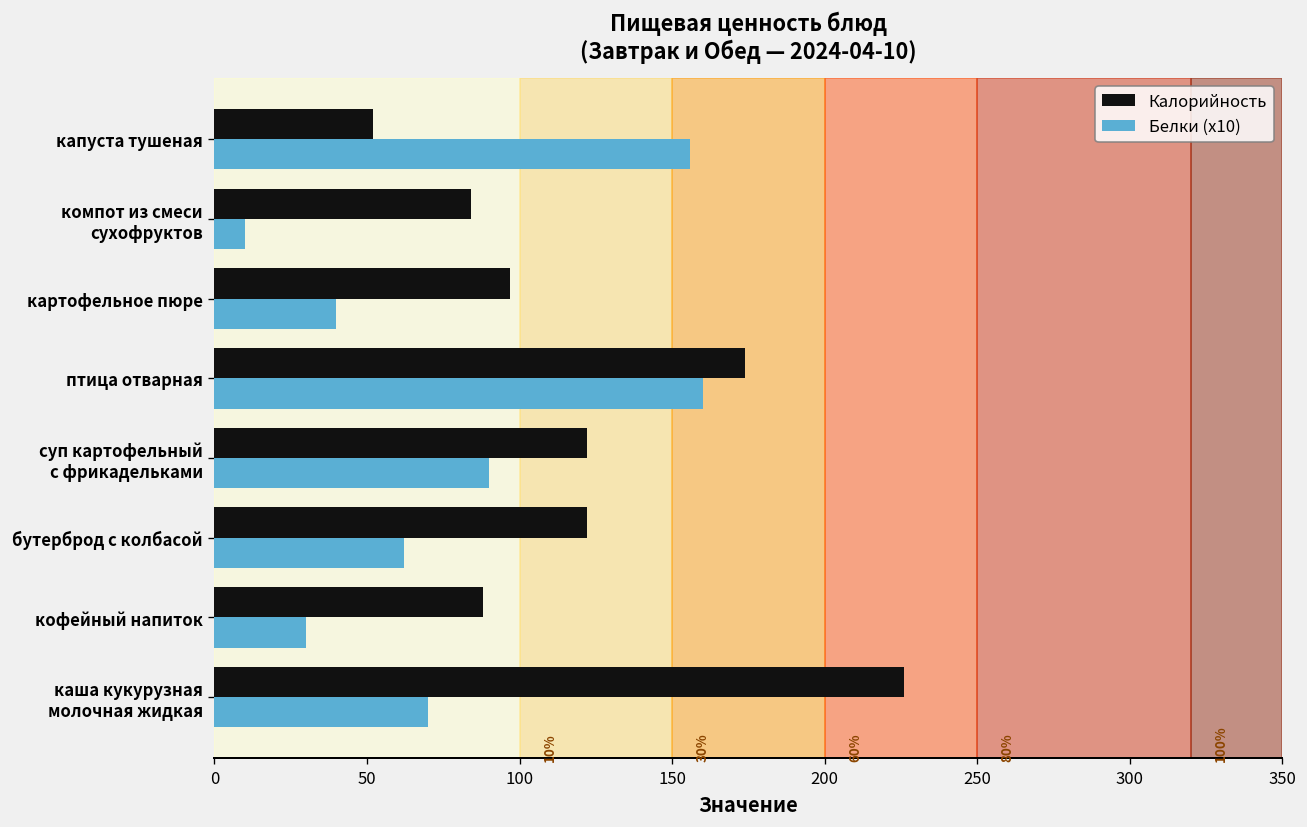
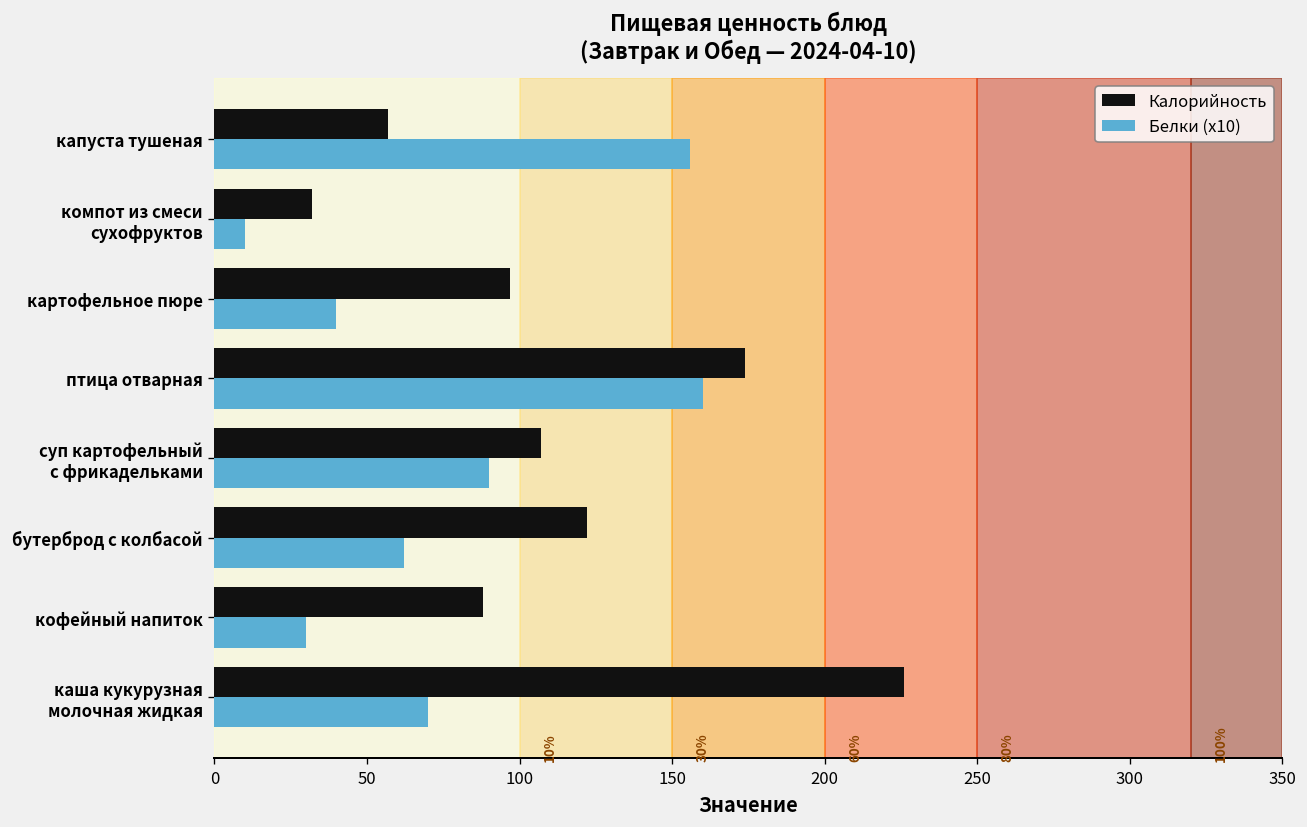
  {
    "Калорийность": {
-     "капуста тушеная": 52,
-     "компот из смеси сухофруктов": 84,
+     "капуста тушеная": 57,
+     "компот из смеси сухофруктов": 32,
      "картофельное пюре": 97,
      "птица отварная": 174,
-     "суп картофельный с фрикадельками": 122,
+     "суп картофельный с фрикадельками": 107,
      "бутерброд с колбасой": 122,
      "кофейный напиток": 88,
      "каша кукурузная молочная жидкая": 226
    },
    "Белки (x10)": {
      "капуста тушеная": 156,
      "компот из смеси сухофруктов": 10,
      "картофельное пюре": 40,
      "птица отварная": 160,
      "суп картофельный с фрикадельками": 90,
      "бутерброд с колбасой": 62,
      "кофейный напиток": 30,
      "каша кукурузная молочная жидкая": 70
    }
  }
